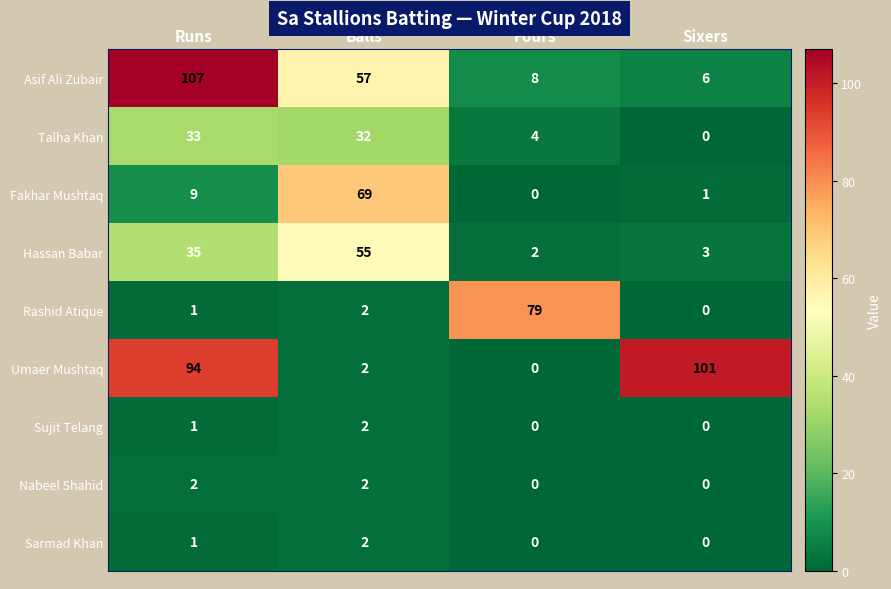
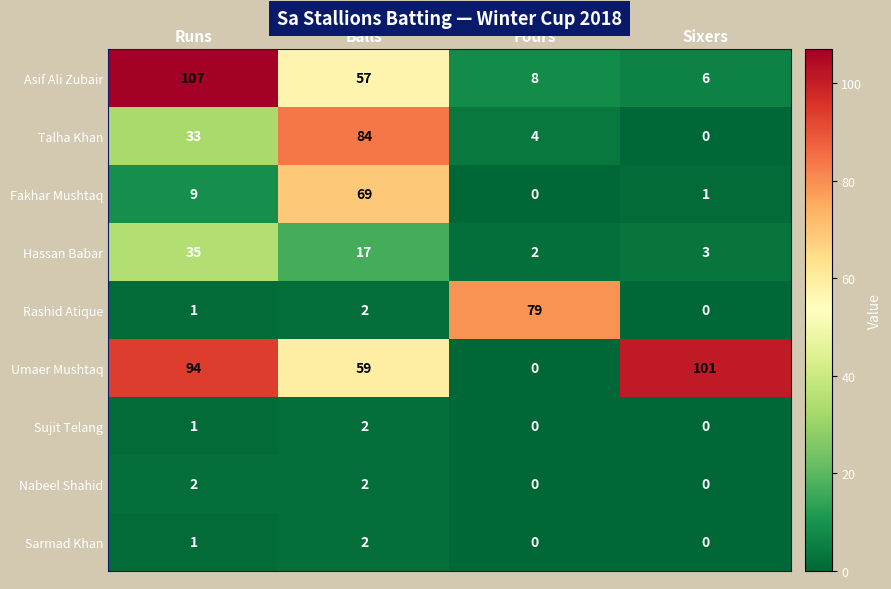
  {
    "Asif Ali Zubair": {
      "Runs": 107,
      "Balls": 57,
      "Fours": 8,
      "Sixers": 6
    },
    "Talha Khan": {
      "Runs": 33,
-     "Balls": 32,
+     "Balls": 84,
      "Fours": 4,
      "Sixers": 0
    },
    "Fakhar Mushtaq": {
      "Runs": 9,
      "Balls": 69,
      "Fours": 0,
      "Sixers": 1
    },
    "Hassan Babar": {
      "Runs": 35,
-     "Balls": 55,
+     "Balls": 17,
      "Fours": 2,
      "Sixers": 3
    },
    "Rashid Atique": {
      "Runs": 1,
      "Balls": 2,
      "Fours": 79,
      "Sixers": 0
    },
    "Umaer Mushtaq": {
      "Runs": 94,
-     "Balls": 2,
+     "Balls": 59,
      "Fours": 0,
      "Sixers": 101
    },
    "Sujit Telang": {
      "Runs": 1,
      "Balls": 2,
      "Fours": 0,
      "Sixers": 0
    },
    "Nabeel Shahid": {
      "Runs": 2,
      "Balls": 2,
      "Fours": 0,
      "Sixers": 0
    },
    "Sarmad Khan": {
      "Runs": 1,
      "Balls": 2,
      "Fours": 0,
      "Sixers": 0
    }
  }
